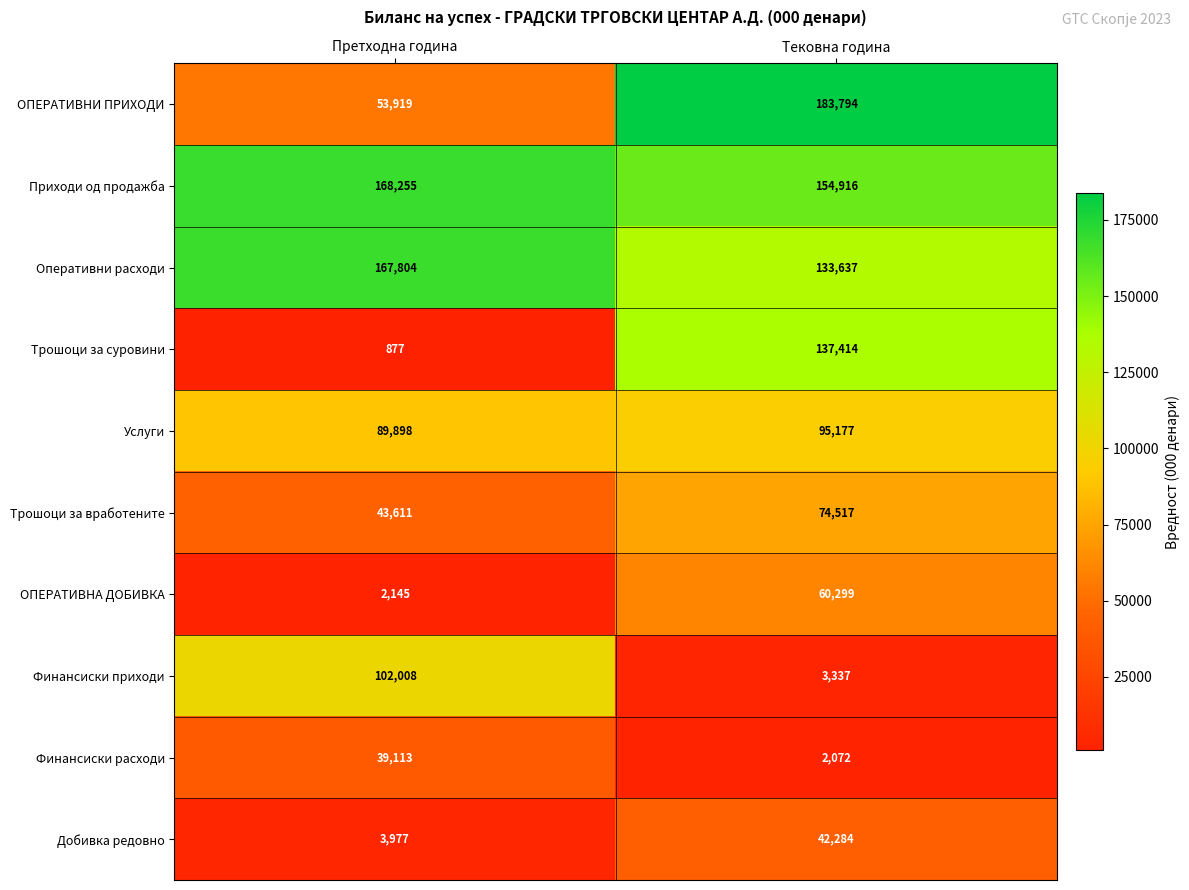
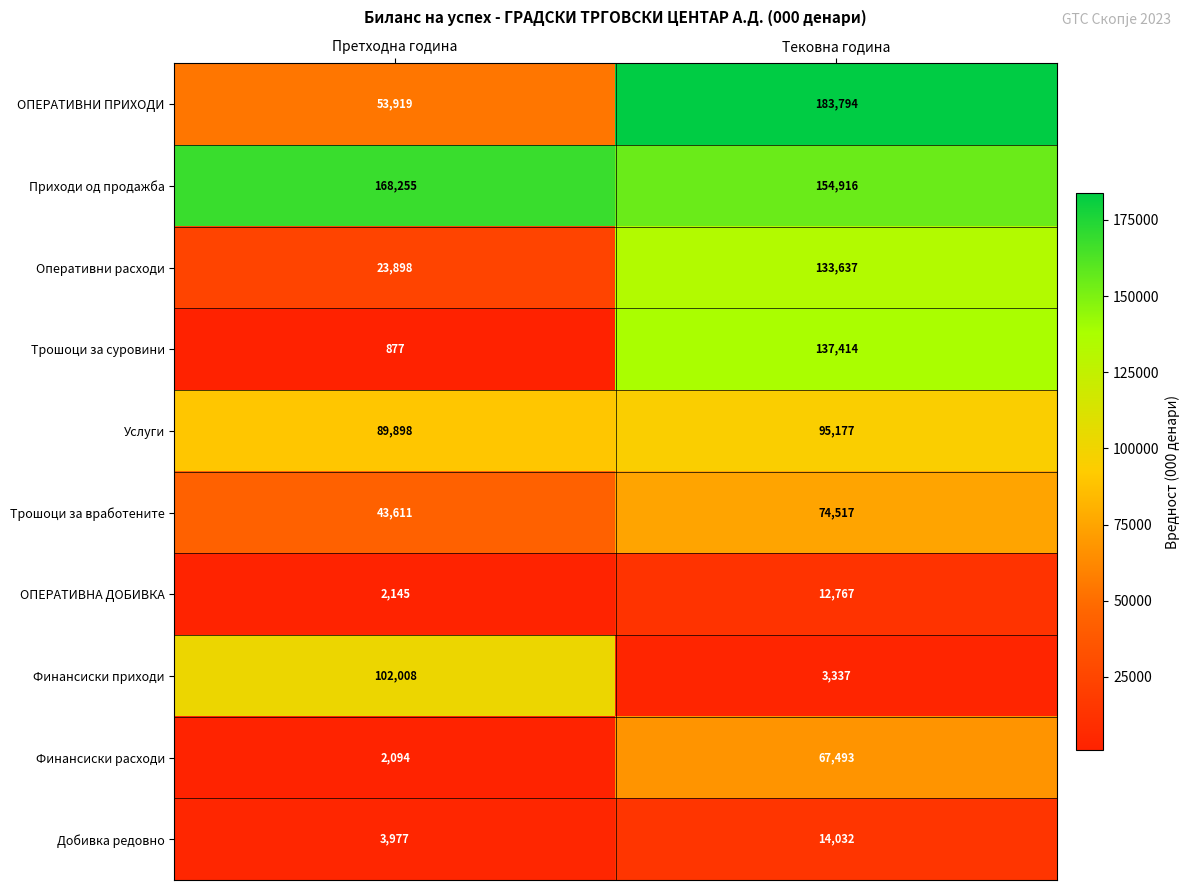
  {
    "ОПЕРАТИВНИ ПРИХОДИ": {
      "Претходна година": "53,919",
      "Тековна година": "183,794"
    },
    "Приходи од продажба": {
      "Претходна година": "168,255",
      "Тековна година": "154,916"
    },
    "Оперативни расходи": {
-     "Претходна година": "167,804",
+     "Претходна година": "23,898",
      "Тековна година": "133,637"
    },
    "Трошоци за суровини": {
      "Претходна година": "877",
      "Тековна година": "137,414"
    },
    "Услуги": {
      "Претходна година": "89,898",
      "Тековна година": "95,177"
    },
    "Трошоци за вработените": {
      "Претходна година": "43,611",
      "Тековна година": "74,517"
    },
    "ОПЕРАТИВНА ДОБИВКА": {
      "Претходна година": "2,145",
-     "Тековна година": "60,299"
+     "Тековна година": "12,767"
    },
    "Финансиски приходи": {
      "Претходна година": "102,008",
      "Тековна година": "3,337"
    },
    "Финансиски расходи": {
-     "Претходна година": "39,113",
-     "Тековна година": "2,072"
+     "Претходна година": "2,094",
+     "Тековна година": "67,493"
    },
    "Добивка редовно": {
      "Претходна година": "3,977",
-     "Тековна година": "42,284"
+     "Тековна година": "14,032"
    }
  }
